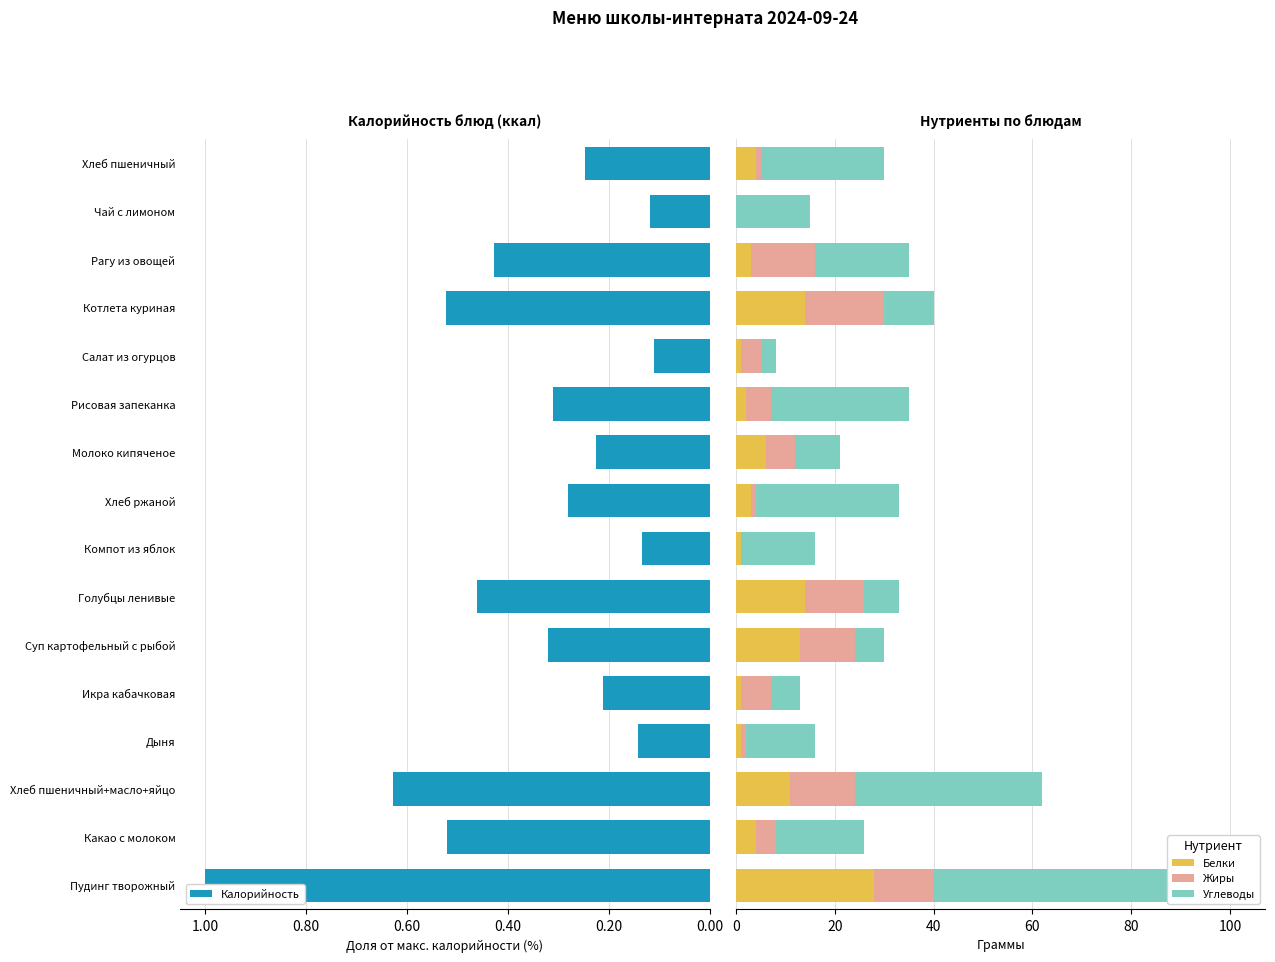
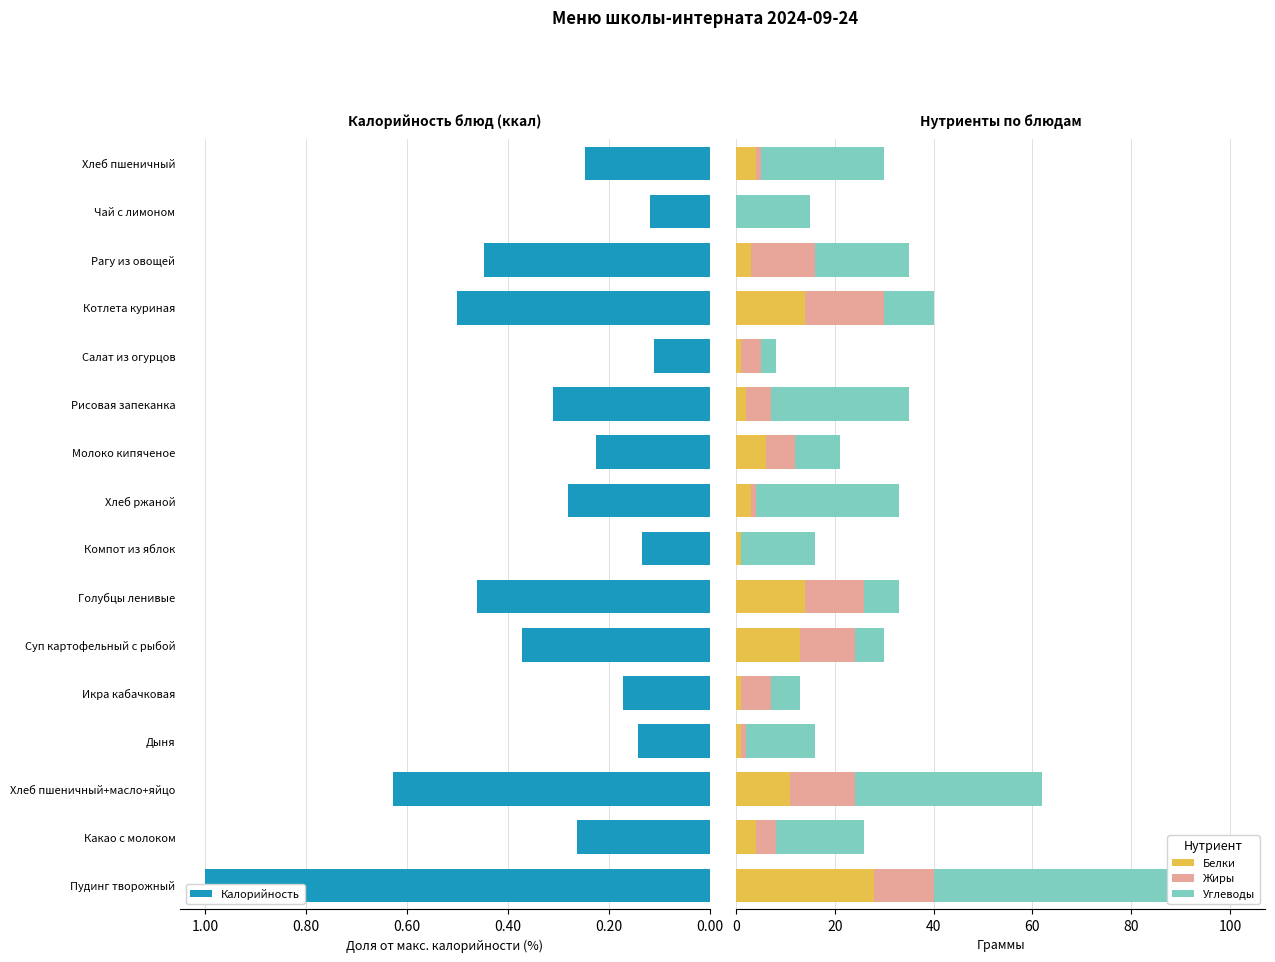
  {
    "Калорийность блюд (ккал)": {
      "Хлеб пшеничный": 0.25,
      "Чай с лимоном": 0.12,
-     "Рагу из овощей": 0.43,
-     "Котлета куриная": 0.52,
+     "Рагу из овощей": 0.45,
+     "Котлета куриная": 0.50,
      "Салат из огурцов": 0.11,
      "Рисовая запеканка": 0.31,
      "Молоко кипяченое": 0.23,
      "Хлеб ржаной": 0.28,
      "Компот из яблок": 0.13,
      "Голубцы ленивые": 0.46,
-     "Суп картофельный с рыбой": 0.32,
-     "Икра кабачковая": 0.21,
+     "Суп картофельный с рыбой": 0.37,
+     "Икра кабачковая": 0.17,
      "Дыня": 0.14,
      "Хлеб пшеничный+масло+яйцо": 0.63,
-     "Какао с молоком": 0.52
+     "Какао с молоком": 0.26
    }
  }
